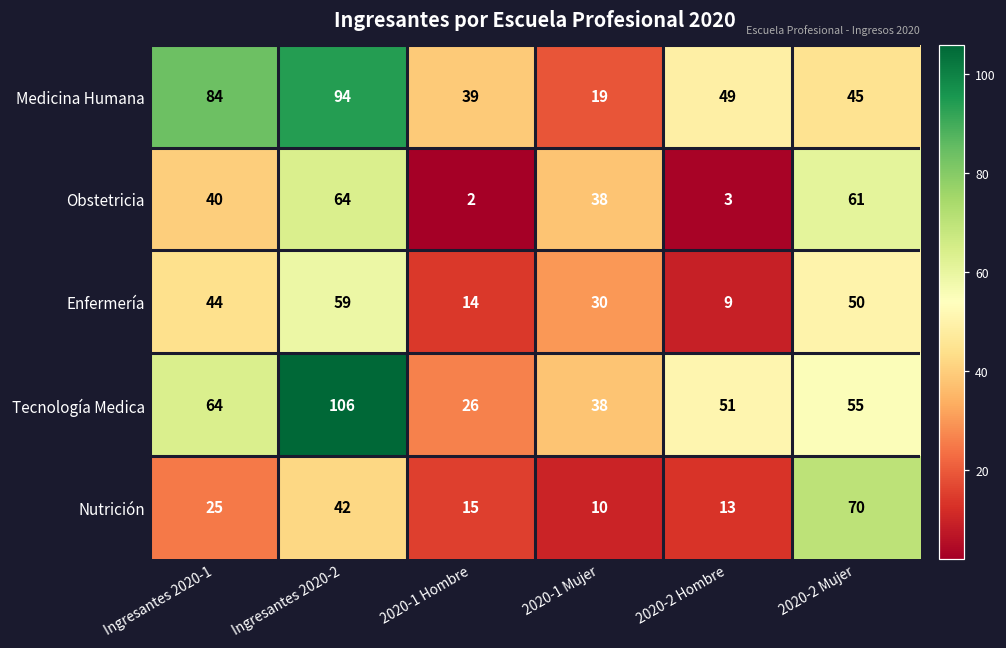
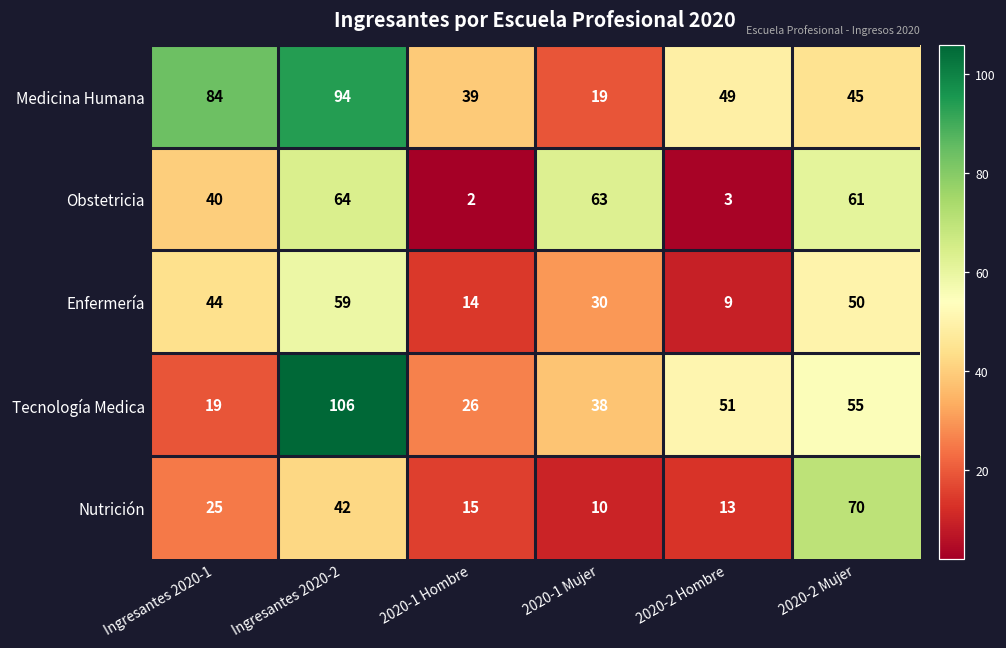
  {
    "Medicina Humana": {
      "Ingresantes 2020-1": 84,
      "Ingresantes 2020-2": 94,
      "2020-1 Hombre": 39,
      "2020-1 Mujer": 19,
      "2020-2 Hombre": 49,
      "2020-2 Mujer": 45
    },
    "Obstetricia": {
      "Ingresantes 2020-1": 40,
      "Ingresantes 2020-2": 64,
      "2020-1 Hombre": 2,
-     "2020-1 Mujer": 38,
+     "2020-1 Mujer": 63,
      "2020-2 Hombre": 3,
      "2020-2 Mujer": 61
    },
    "Enfermería": {
      "Ingresantes 2020-1": 44,
      "Ingresantes 2020-2": 59,
      "2020-1 Hombre": 14,
      "2020-1 Mujer": 30,
      "2020-2 Hombre": 9,
      "2020-2 Mujer": 50
    },
    "Tecnología Medica": {
-     "Ingresantes 2020-1": 64,
+     "Ingresantes 2020-1": 19,
      "Ingresantes 2020-2": 106,
      "2020-1 Hombre": 26,
      "2020-1 Mujer": 38,
      "2020-2 Hombre": 51,
      "2020-2 Mujer": 55
    },
    "Nutrición": {
      "Ingresantes 2020-1": 25,
      "Ingresantes 2020-2": 42,
      "2020-1 Hombre": 15,
      "2020-1 Mujer": 10,
      "2020-2 Hombre": 13,
      "2020-2 Mujer": 70
    }
  }
